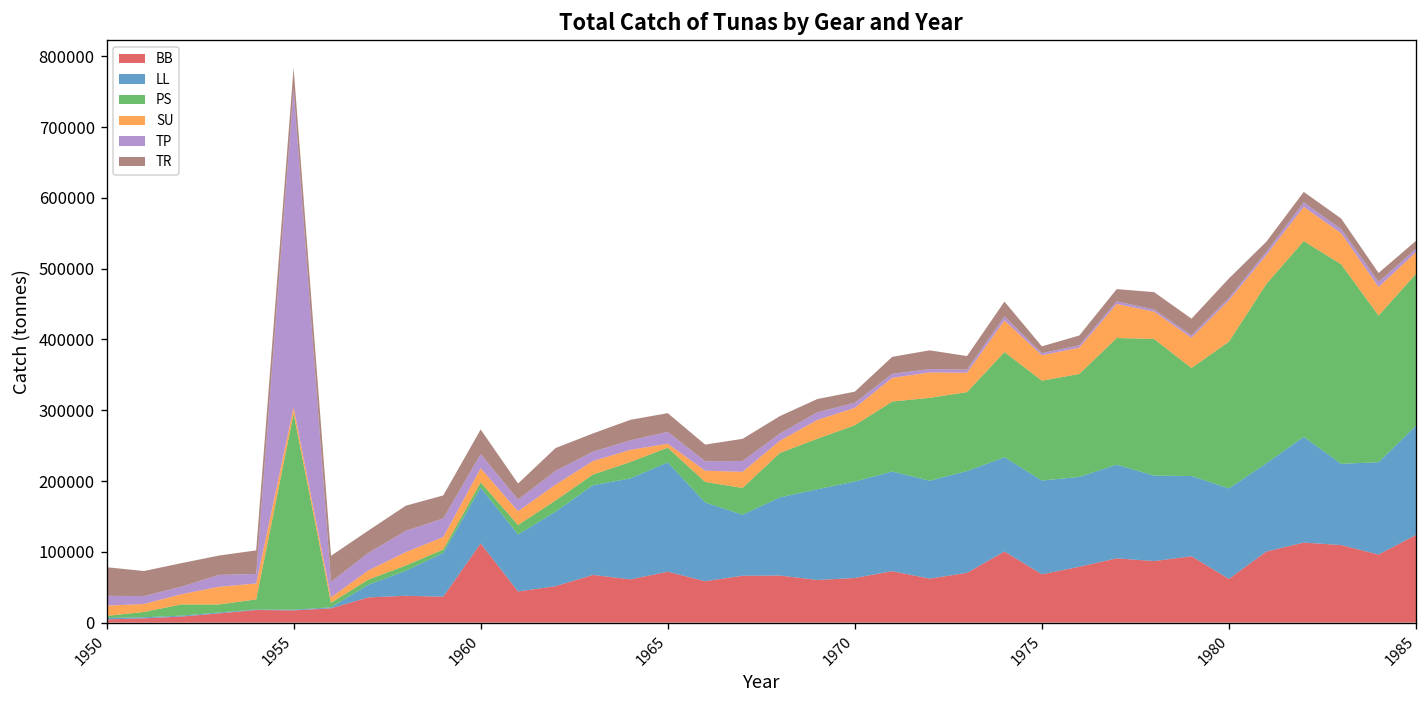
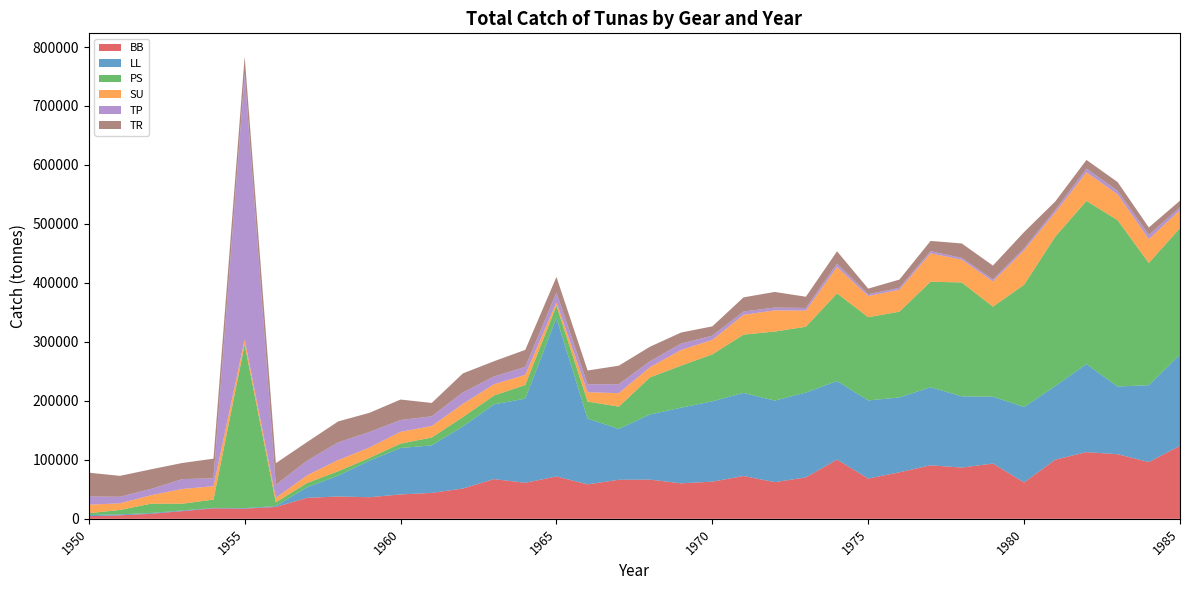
  {
    "BB": {
-     "1960": 110000,
+     "1960": 40000,
      "1965": 70000,
      "1970": 60000,
      "1975": 70000,
      "1980": 60000,
      "1985": 120000
    },
    "LL": {
      "1960": 80000,
-     "1965": 150000,
+     "1965": 270000,
      "1970": 140000,
      "1975": 130000,
      "1980": 130000,
      "1985": 150000
    },
    "PS": {
      "1955": 280000,
      "1960": 10000,
      "1965": 20000,
      "1970": 80000,
      "1975": 140000,
      "1980": 210000,
      "1985": 210000
    },
    "SU": {
      "1950": 10000,
      "1955": 10000,
      "1960": 20000,
      "1965": 10000,
      "1970": 20000,
      "1985": 30000
    },
    "TP": {
      "1950": 10000,
      "1955": 450000,
      "1960": 20000,
      "1965": 20000,
      "1970": 10000,
      "1985": 0
    },
    "TR": {
      "1950": 40000,
      "1955": 30000,
      "1960": 30000,
      "1965": 30000,
      "1970": 20000,
      "1975": 10000,
      "1980": 30000,
      "1985": 10000
    }
  }
